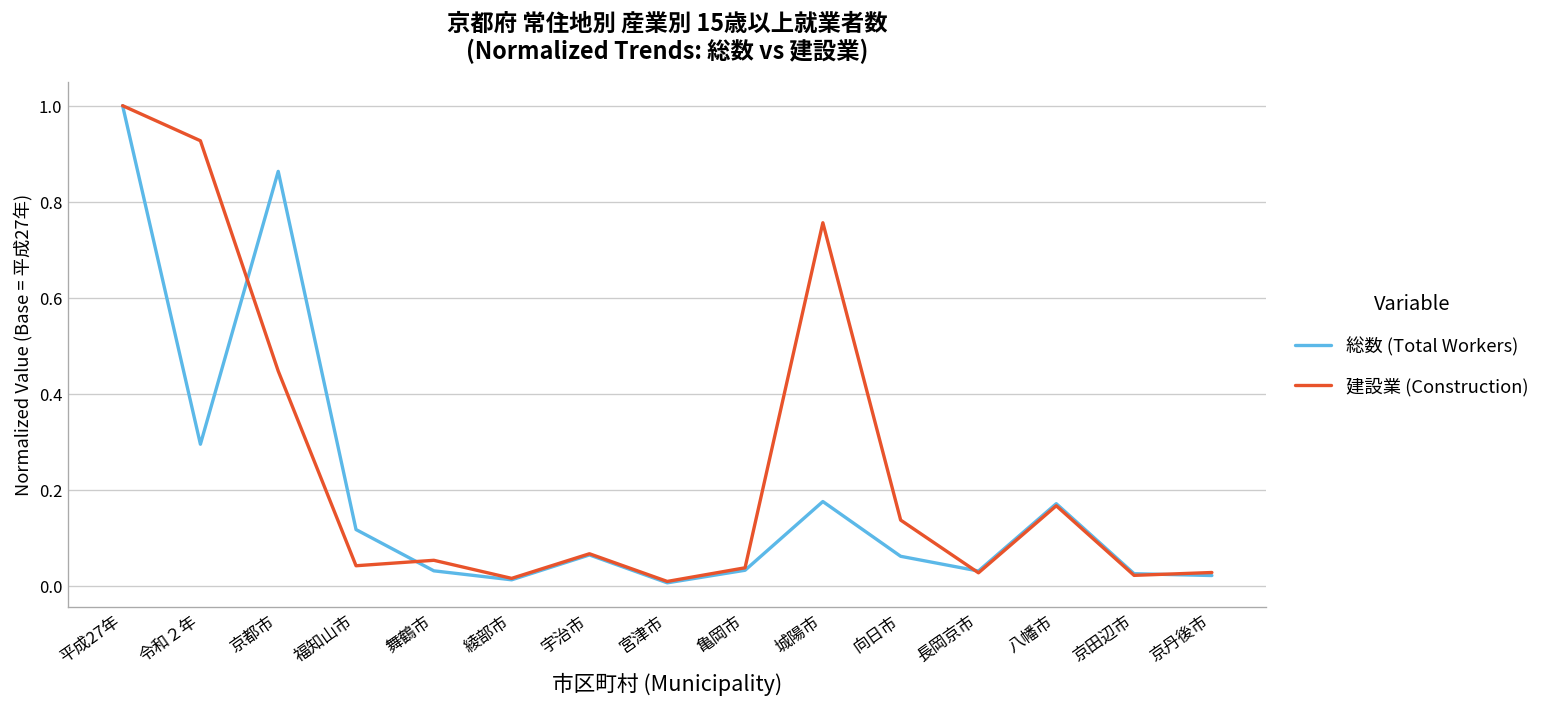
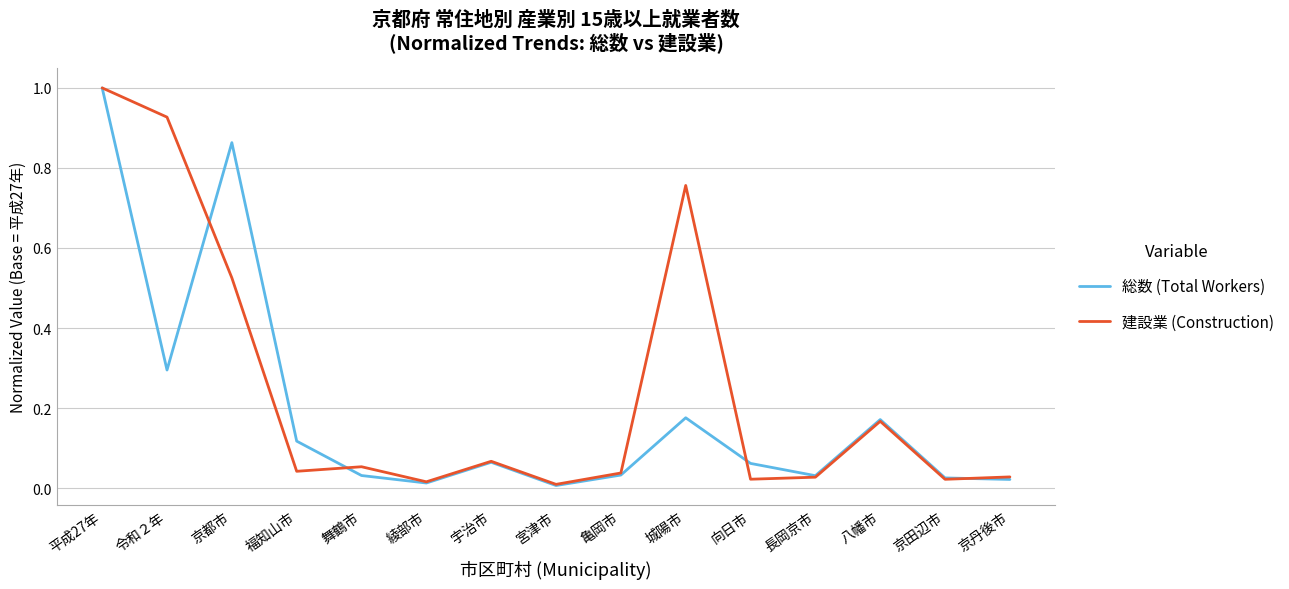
  {
    "総数 (Total Workers)": {
      "令和２年": 0.30,
      "京都市": 0.86,
      "福知山市": 0.12,
      "舞鶴市": 0.03,
      "城陽市": 0.18,
      "向日市": 0.06
    },
    "建設業 (Construction)": {
      "令和２年": 0.93,
-     "京都市": 0.45,
+     "京都市": 0.53,
      "福知山市": 0.04,
      "舞鶴市": 0.05,
      "城陽市": 0.76,
-     "向日市": 0.14
+     "向日市": 0.02
    }
  }
